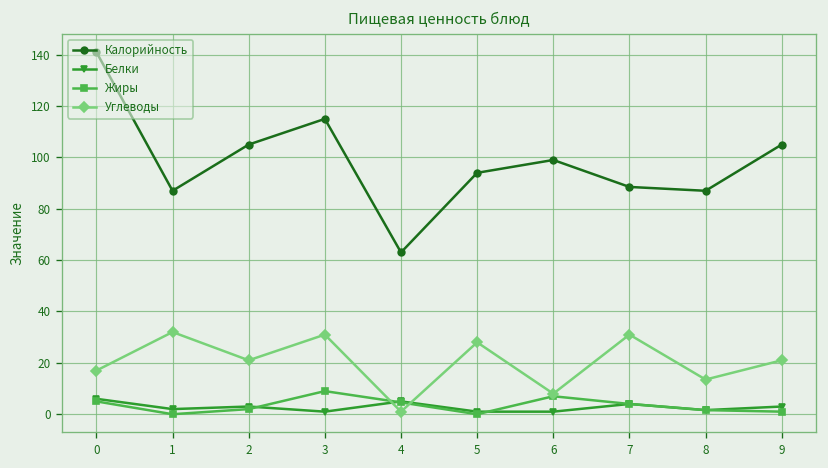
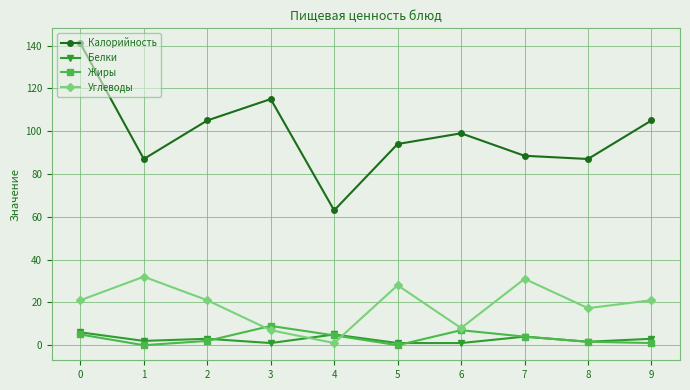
  {
    "Углеводы": {
-     "0": 17,
+     "0": 21,
      "1": 32,
      "2": 21,
-     "3": 31,
+     "3": 7,
      "4": 1,
      "5": 28,
      "7": 31,
-     "8": 14,
+     "8": 17,
      "9": 21
    }
  }
